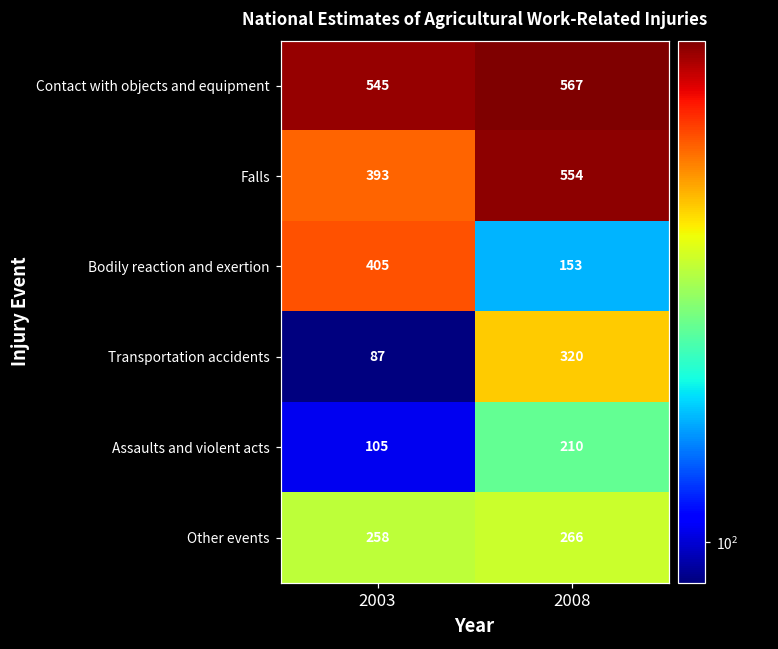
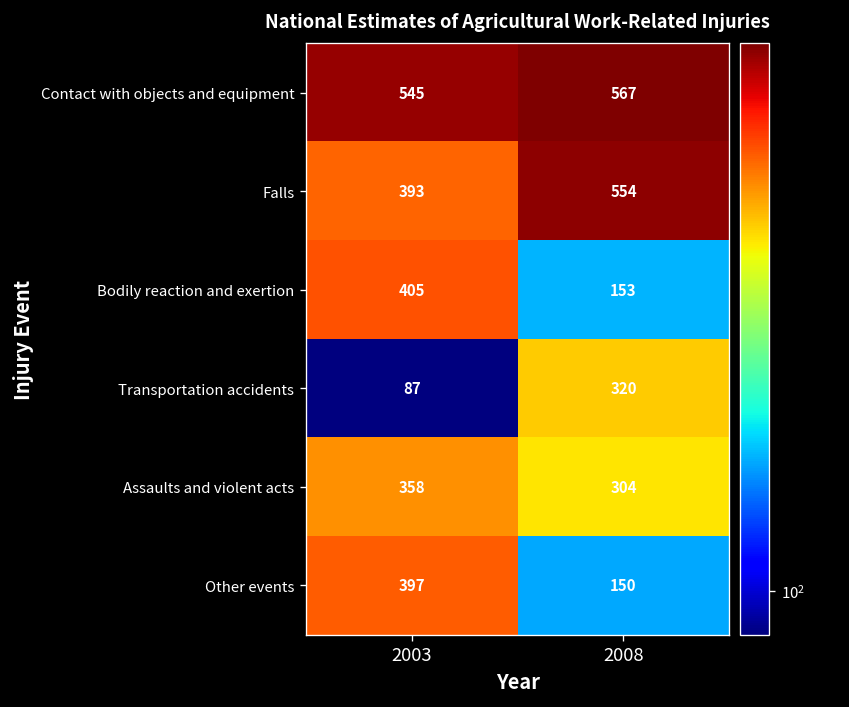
  {
    "Contact with objects and equipment": {
      "2003": 545,
      "2008": 567
    },
    "Falls": {
      "2003": 393,
      "2008": 554
    },
    "Bodily reaction and exertion": {
      "2003": 405,
      "2008": 153
    },
    "Transportation accidents": {
      "2003": 87,
      "2008": 320
    },
    "Assaults and violent acts": {
-     "2003": 105,
-     "2008": 210
+     "2003": 358,
+     "2008": 304
    },
    "Other events": {
-     "2003": 258,
-     "2008": 266
+     "2003": 397,
+     "2008": 150
    }
  }
